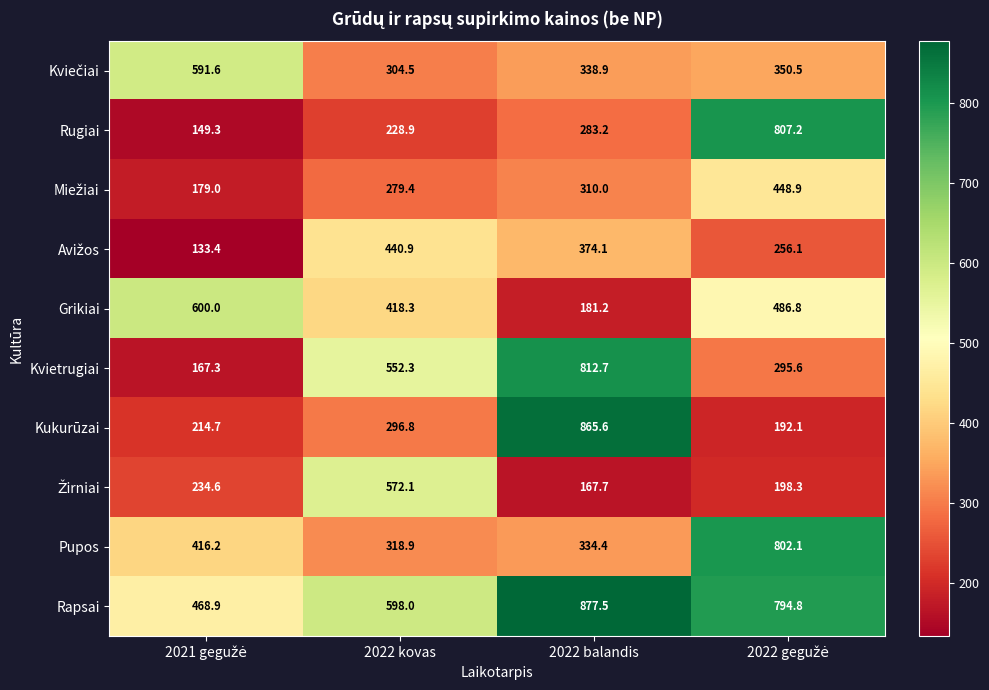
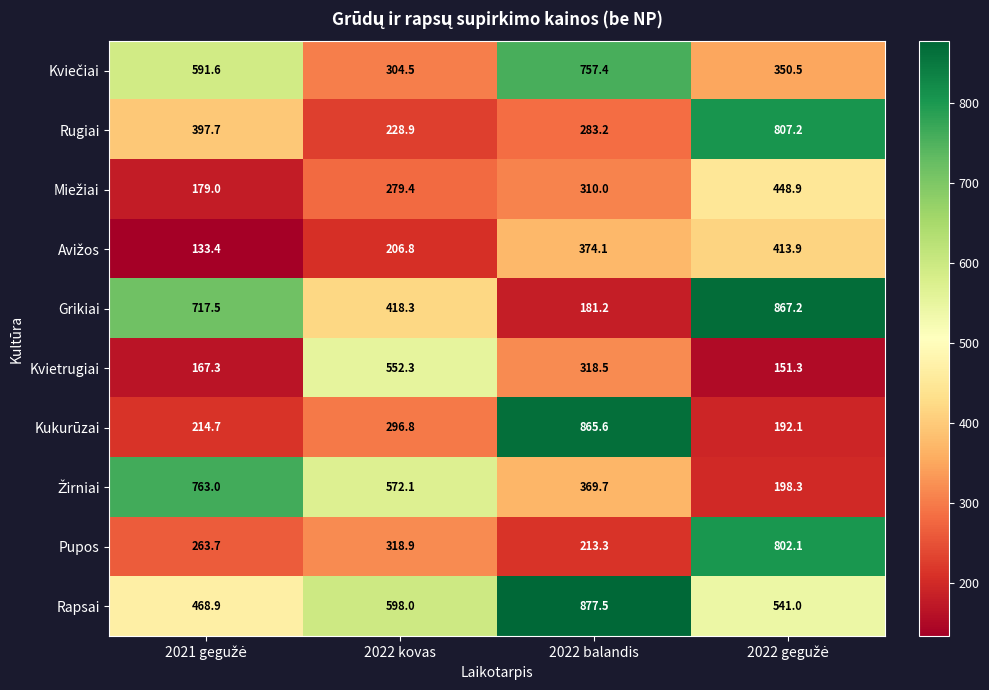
  {
    "Kviečiai": {
      "2021 gegužė": 591.6,
      "2022 kovas": 304.5,
-     "2022 balandis": 338.9,
+     "2022 balandis": 757.4,
      "2022 gegužė": 350.5
    },
    "Rugiai": {
-     "2021 gegužė": 149.3,
+     "2021 gegužė": 397.7,
      "2022 kovas": 228.9,
      "2022 balandis": 283.2,
      "2022 gegužė": 807.2
    },
    "Miežiai": {
      "2021 gegužė": 179.0,
      "2022 kovas": 279.4,
      "2022 balandis": 310.0,
      "2022 gegužė": 448.9
    },
    "Avižos": {
      "2021 gegužė": 133.4,
-     "2022 kovas": 440.9,
+     "2022 kovas": 206.8,
      "2022 balandis": 374.1,
-     "2022 gegužė": 256.1
+     "2022 gegužė": 413.9
    },
    "Grikiai": {
-     "2021 gegužė": 600.0,
+     "2021 gegužė": 717.5,
      "2022 kovas": 418.3,
      "2022 balandis": 181.2,
-     "2022 gegužė": 486.8
+     "2022 gegužė": 867.2
    },
    "Kvietrugiai": {
      "2021 gegužė": 167.3,
      "2022 kovas": 552.3,
-     "2022 balandis": 812.7,
-     "2022 gegužė": 295.6
+     "2022 balandis": 318.5,
+     "2022 gegužė": 151.3
    },
    "Kukurūzai": {
      "2021 gegužė": 214.7,
      "2022 kovas": 296.8,
      "2022 balandis": 865.6,
      "2022 gegužė": 192.1
    },
    "Žirniai": {
-     "2021 gegužė": 234.6,
+     "2021 gegužė": 763.0,
      "2022 kovas": 572.1,
-     "2022 balandis": 167.7,
+     "2022 balandis": 369.7,
      "2022 gegužė": 198.3
    },
    "Pupos": {
-     "2021 gegužė": 416.2,
+     "2021 gegužė": 263.7,
      "2022 kovas": 318.9,
-     "2022 balandis": 334.4,
+     "2022 balandis": 213.3,
      "2022 gegužė": 802.1
    },
    "Rapsai": {
      "2021 gegužė": 468.9,
      "2022 kovas": 598.0,
      "2022 balandis": 877.5,
-     "2022 gegužė": 794.8
+     "2022 gegužė": 541.0
    }
  }
